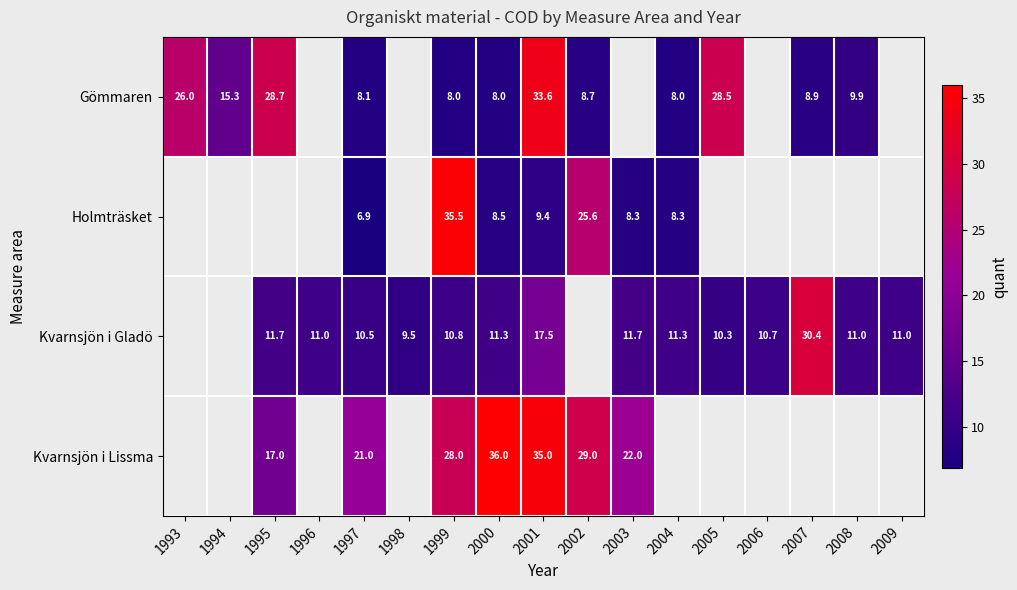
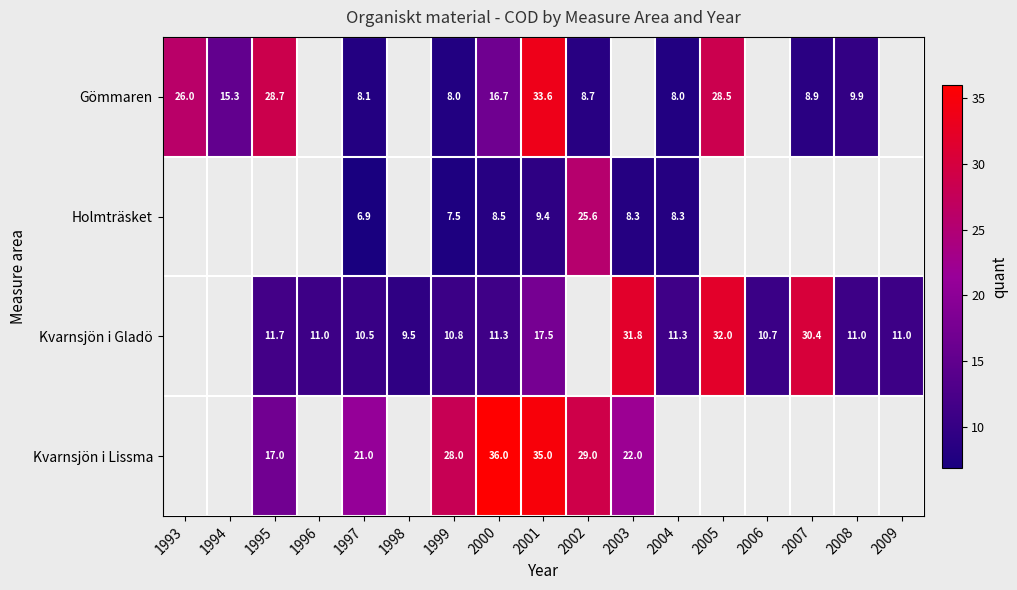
  {
    "Gömmaren": {
      "1993": 26.0,
      "1994": 15.3,
      "1995": 28.7,
      "1997": 8.1,
      "1999": 8.0,
-     "2000": 8.0,
+     "2000": 16.7,
      "2001": 33.6,
      "2002": 8.7,
      "2004": 8.0,
      "2005": 28.5,
      "2007": 8.9,
      "2008": 9.9
    },
    "Holmträsket": {
      "1997": 6.9,
-     "1999": 35.5,
+     "1999": 7.5,
      "2000": 8.5,
      "2001": 9.4,
      "2002": 25.6,
      "2003": 8.3,
      "2004": 8.3
    },
    "Kvarnsjön i Gladö": {
      "1995": 11.7,
      "1996": 11.0,
      "1997": 10.5,
      "1998": 9.5,
      "1999": 10.8,
      "2000": 11.3,
      "2001": 17.5,
-     "2003": 11.7,
+     "2003": 31.8,
      "2004": 11.3,
-     "2005": 10.3,
+     "2005": 32.0,
      "2006": 10.7,
      "2007": 30.4,
      "2008": 11.0,
      "2009": 11.0
    },
    "Kvarnsjön i Lissma": {
      "1995": 17.0,
      "1997": 21.0,
      "1999": 28.0,
      "2000": 36.0,
      "2001": 35.0,
      "2002": 29.0,
      "2003": 22.0
    }
  }
